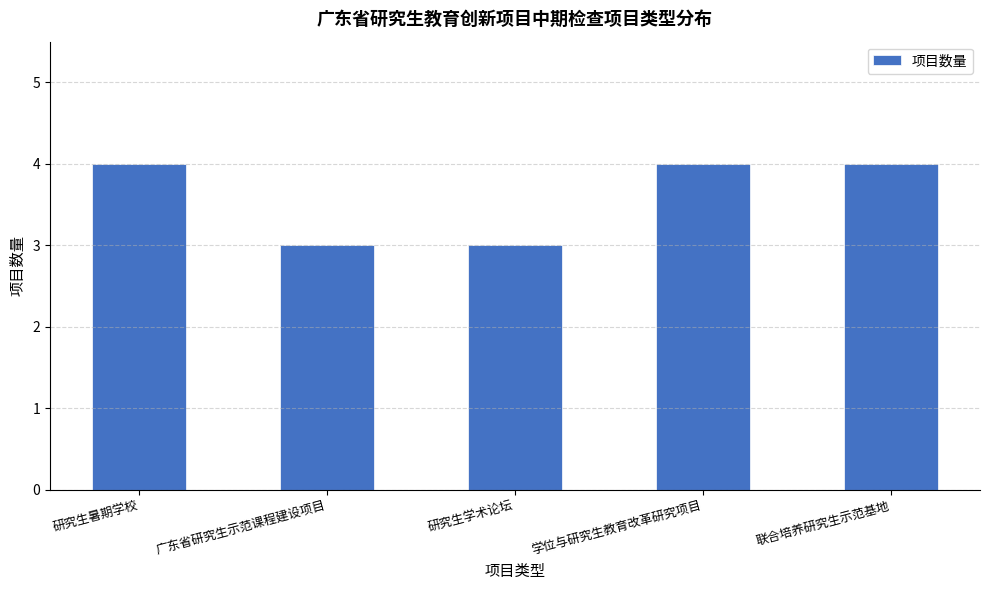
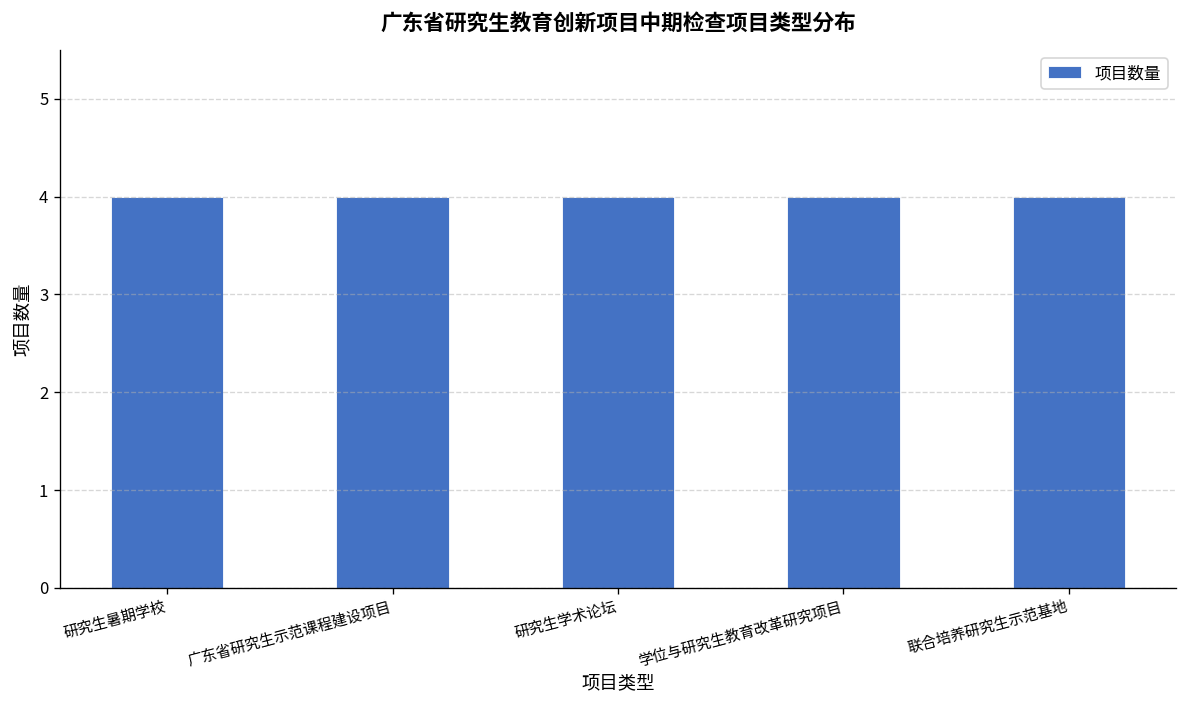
  {
    "研究生暑期学校": 4,
-   "广东省研究生示范课程建设项目": 3,
-   "研究生学术论坛": 3,
+   "广东省研究生示范课程建设项目": 4,
+   "研究生学术论坛": 4,
    "学位与研究生教育改革研究项目": 4,
    "联合培养研究生示范基地": 4
  }
